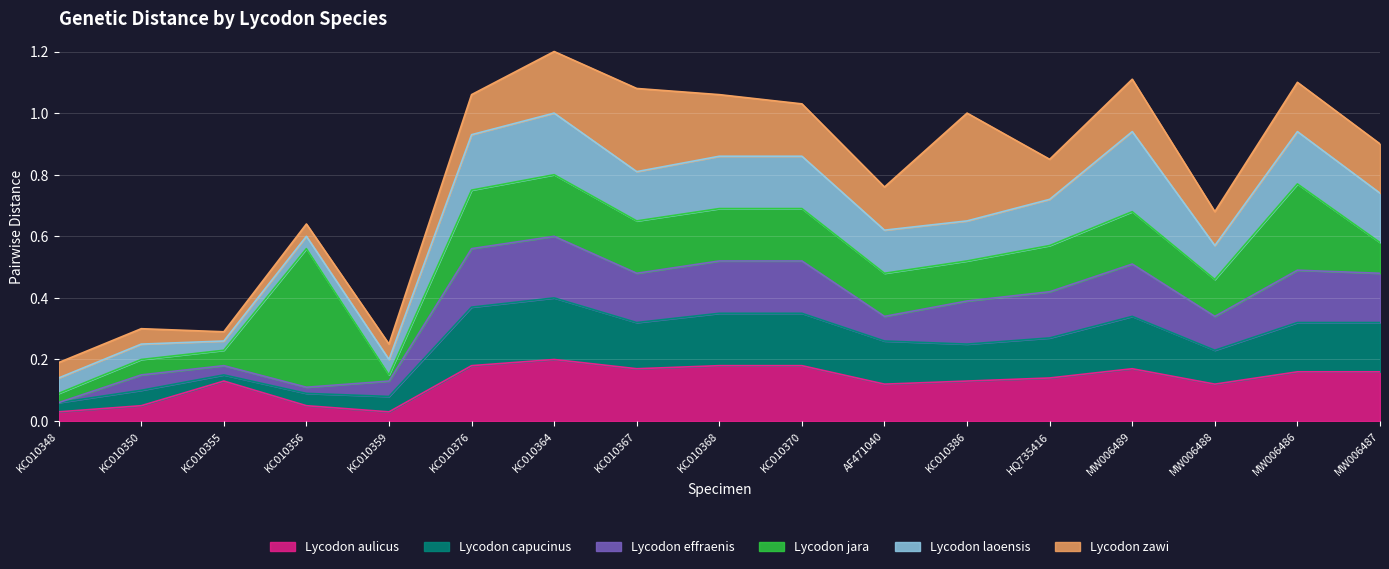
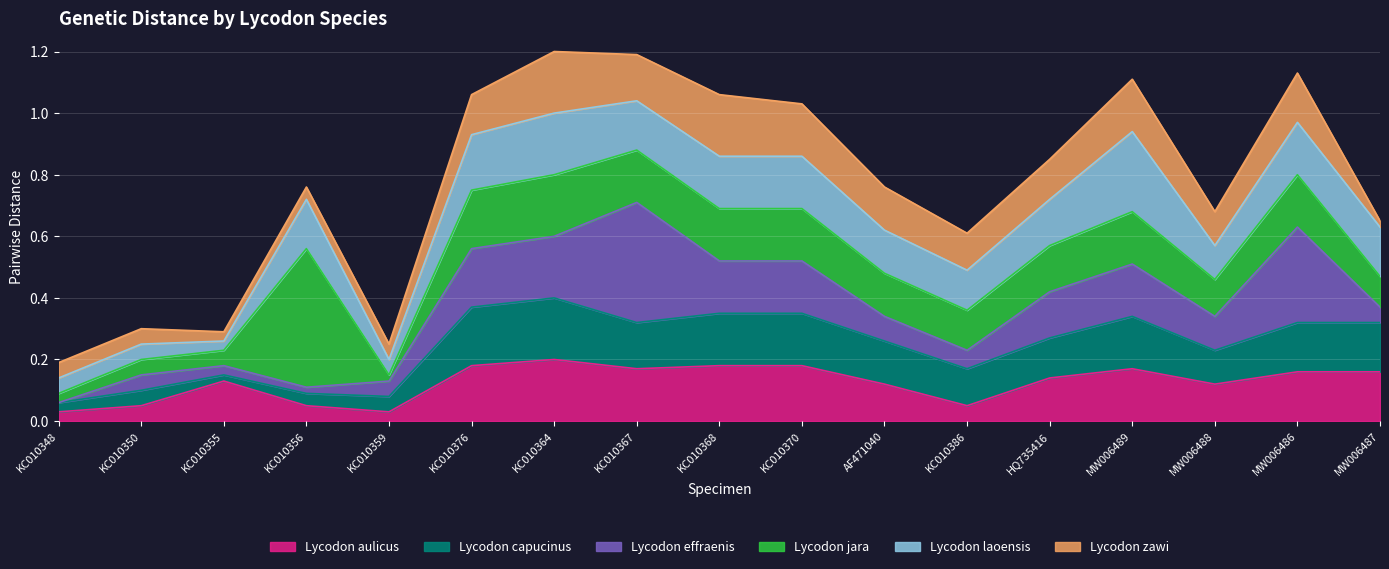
  {
    "Lycodon aulicus": {
      "KC010348": 0.03,
      "KC010350": 0.05,
      "KC010355": 0.13,
      "KC010356": 0.05,
      "KC010359": 0.03,
      "KC010376": 0.18,
      "KC010364": 0.20,
      "KC010367": 0.17,
      "KC010368": 0.18,
      "KC010370": 0.18,
      "AF471040": 0.12,
-     "KC010386": 0.13,
+     "KC010386": 0.05,
      "HQ735416": 0.14,
      "MW006489": 0.17,
      "MW006488": 0.12,
      "MW006486": 0.16,
      "MW006487": 0.16
    },
    "Lycodon capucinus": {
      "KC010350": 0.05,
      "KC010355": 0.02,
      "KC010356": 0.04,
      "KC010359": 0.05,
      "KC010376": 0.19,
      "KC010364": 0.20,
      "KC010367": 0.15,
      "KC010368": 0.17,
      "KC010370": 0.17,
      "AF471040": 0.14,
      "KC010386": 0.12,
      "HQ735416": 0.13,
      "MW006489": 0.17,
      "MW006488": 0.11,
      "MW006486": 0.16,
      "MW006487": 0.16
    },
    "Lycodon effraenis": {
      "KC010350": 0.05,
      "KC010355": 0.03,
      "KC010356": 0.02,
      "KC010359": 0.05,
      "KC010376": 0.19,
      "KC010364": 0.20,
-     "KC010367": 0.16,
+     "KC010367": 0.39,
      "KC010368": 0.17,
      "KC010370": 0.17,
      "AF471040": 0.08,
-     "KC010386": 0.14,
+     "KC010386": 0.06,
      "HQ735416": 0.15,
      "MW006489": 0.17,
      "MW006488": 0.11,
-     "MW006486": 0.17,
-     "MW006487": 0.16
+     "MW006486": 0.31,
+     "MW006487": 0.05
    },
    "Lycodon jara": {
      "KC010348": 0.03,
      "KC010350": 0.05,
      "KC010355": 0.05,
      "KC010356": 0.45,
      "KC010359": 0.02,
      "KC010376": 0.19,
      "KC010364": 0.20,
      "KC010367": 0.17,
      "KC010368": 0.17,
      "KC010370": 0.17,
      "AF471040": 0.14,
      "KC010386": 0.13,
      "HQ735416": 0.15,
      "MW006489": 0.17,
      "MW006488": 0.12,
-     "MW006486": 0.28,
+     "MW006486": 0.17,
      "MW006487": 0.10
    },
    "Lycodon laoensis": {
      "KC010348": 0.05,
      "KC010350": 0.05,
      "KC010355": 0.03,
-     "KC010356": 0.04,
+     "KC010356": 0.16,
      "KC010359": 0.05,
      "KC010376": 0.18,
      "KC010364": 0.20,
      "KC010367": 0.16,
      "KC010368": 0.17,
      "KC010370": 0.17,
      "AF471040": 0.14,
      "KC010386": 0.13,
      "HQ735416": 0.15,
      "MW006489": 0.26,
      "MW006488": 0.11,
      "MW006486": 0.17,
      "MW006487": 0.16
    },
    "Lycodon zawi": {
      "KC010348": 0.05,
      "KC010350": 0.05,
      "KC010355": 0.03,
      "KC010356": 0.04,
      "KC010359": 0.05,
      "KC010376": 0.13,
      "KC010364": 0.20,
-     "KC010367": 0.27,
+     "KC010367": 0.15,
      "KC010368": 0.20,
      "KC010370": 0.17,
      "AF471040": 0.14,
-     "KC010386": 0.35,
+     "KC010386": 0.12,
      "HQ735416": 0.13,
      "MW006489": 0.17,
      "MW006488": 0.11,
      "MW006486": 0.16,
-     "MW006487": 0.16
+     "MW006487": 0.02
    }
  }
